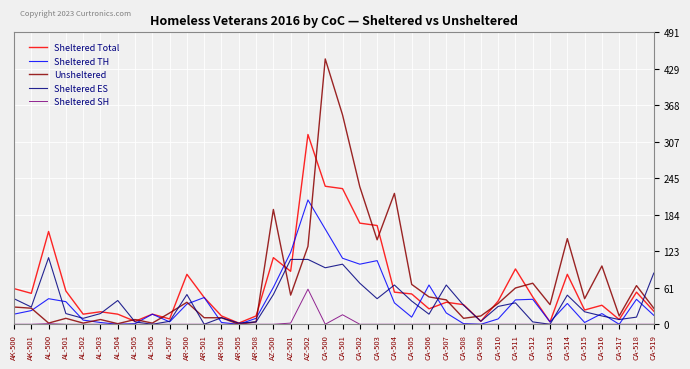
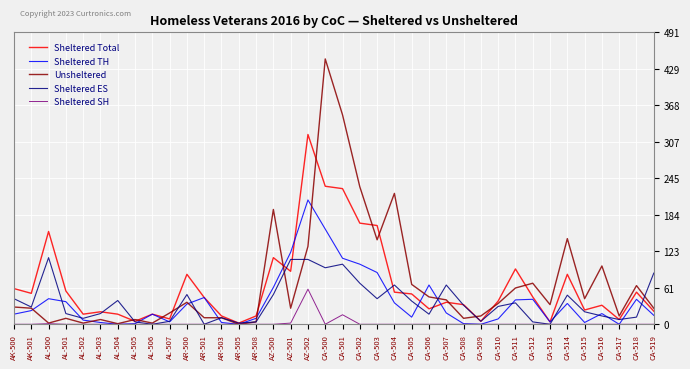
  {
    "Sheltered Total": {
      "AK-500": 60,
      "AK-501": 50,
      "AL-500": 160,
      "AL-501": 60,
      "AL-502": 20,
      "AL-504": 20,
      "AR-500": 80,
      "AZ-500": 110,
      "AZ-501": 90,
      "AZ-502": 320,
      "CA-500": 230,
      "CA-501": 230,
      "CA-502": 170,
      "CA-503": 170,
      "CA-504": 50,
      "CA-505": 50,
      "CA-506": 30,
      "CA-511": 90,
      "CA-514": 80,
      "CA-516": 30,
      "CA-518": 50,
      "CA-519": 20
    },
    "Sheltered TH": {
      "AK-500": 20,
      "AL-500": 40,
      "AL-501": 40,
      "AZ-500": 60,
      "AZ-501": 120,
      "AZ-502": 210,
      "CA-500": 160,
      "CA-501": 110,
      "CA-502": 100,
-     "CA-503": 110,
+     "CA-503": 90,
      "CA-504": 40,
      "CA-505": 10,
      "CA-506": 70,
      "CA-507": 20,
      "CA-510": 10,
      "CA-511": 40,
      "CA-514": 40,
      "CA-518": 40,
      "CA-519": 20
    },
    "Unsheltered": {
      "AK-500": 30,
      "AL-501": 10,
      "AL-503": 10,
      "AL-507": 20,
      "AR-501": 10,
      "AZ-500": 190,
-     "AZ-501": 50,
+     "AZ-501": 30,
      "AZ-502": 130,
      "CA-500": 450,
      "CA-501": 350,
      "CA-502": 230,
      "CA-503": 140,
      "CA-504": 220,
      "CA-505": 70,
      "CA-506": 50,
      "CA-508": 10,
      "CA-509": 10,
      "CA-511": 60,
      "CA-512": 70,
      "CA-513": 30,
      "CA-514": 140,
      "CA-515": 40,
      "CA-516": 100,
      "CA-517": 10,
      "CA-518": 70,
      "CA-519": 30
    },
    "Sheltered ES": {
      "AK-500": 40,
      "AL-500": 110,
      "AL-501": 20,
      "AL-504": 40,
      "AR-500": 50,
      "AZ-500": 50,
      "AZ-501": 110,
      "AZ-502": 110,
      "CA-500": 100,
      "CA-501": 100,
      "CA-502": 70,
      "CA-503": 40,
      "CA-504": 70,
      "CA-505": 40,
      "CA-506": 20,
      "CA-507": 70,
      "CA-510": 30,
      "CA-511": 40,
      "CA-514": 50,
      "CA-518": 10,
      "CA-519": 90
    },
    "Sheltered SH": {
      "AK-500": 0,
      "AK-501": 0,
      "AL-501": 0,
      "AR-500": 0,
      "AZ-500": 0,
      "AZ-501": 0,
      "AZ-502": 60,
      "CA-500": 0,
      "CA-501": 20,
      "CA-502": 0,
      "CA-503": 0,
      "CA-504": 0,
      "CA-505": 0,
      "CA-506": 0,
      "CA-507": 0,
      "CA-510": 0,
      "CA-511": 0,
      "CA-514": 0,
      "CA-516": 0,
      "CA-518": 0,
      "CA-519": 0
    }
  }
